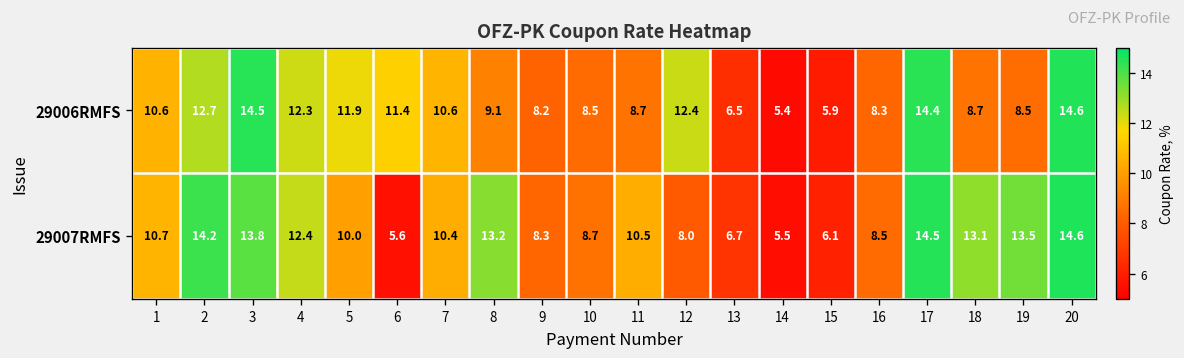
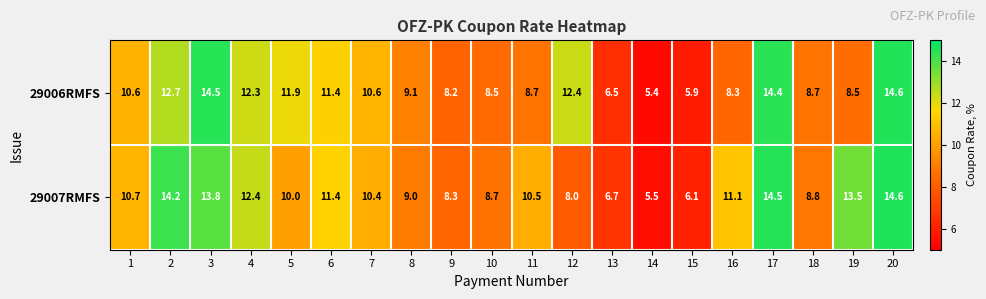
  {
    "29006RMFS": {
      "1": 10.6,
      "2": 12.7,
      "3": 14.5,
      "4": 12.3,
      "5": 11.9,
      "6": 11.4,
      "7": 10.6,
      "8": 9.1,
      "9": 8.2,
      "10": 8.5,
      "11": 8.7,
      "12": 12.4,
      "13": 6.5,
      "14": 5.4,
      "15": 5.9,
      "16": 8.3,
      "17": 14.4,
      "18": 8.7,
      "19": 8.5,
      "20": 14.6
    },
    "29007RMFS": {
      "1": 10.7,
      "2": 14.2,
      "3": 13.8,
      "4": 12.4,
      "5": 10.0,
-     "6": 5.6,
+     "6": 11.4,
      "7": 10.4,
-     "8": 13.2,
+     "8": 9.0,
      "9": 8.3,
      "10": 8.7,
      "11": 10.5,
      "12": 8.0,
      "13": 6.7,
      "14": 5.5,
      "15": 6.1,
-     "16": 8.5,
+     "16": 11.1,
      "17": 14.5,
-     "18": 13.1,
+     "18": 8.8,
      "19": 13.5,
      "20": 14.6
    }
  }
